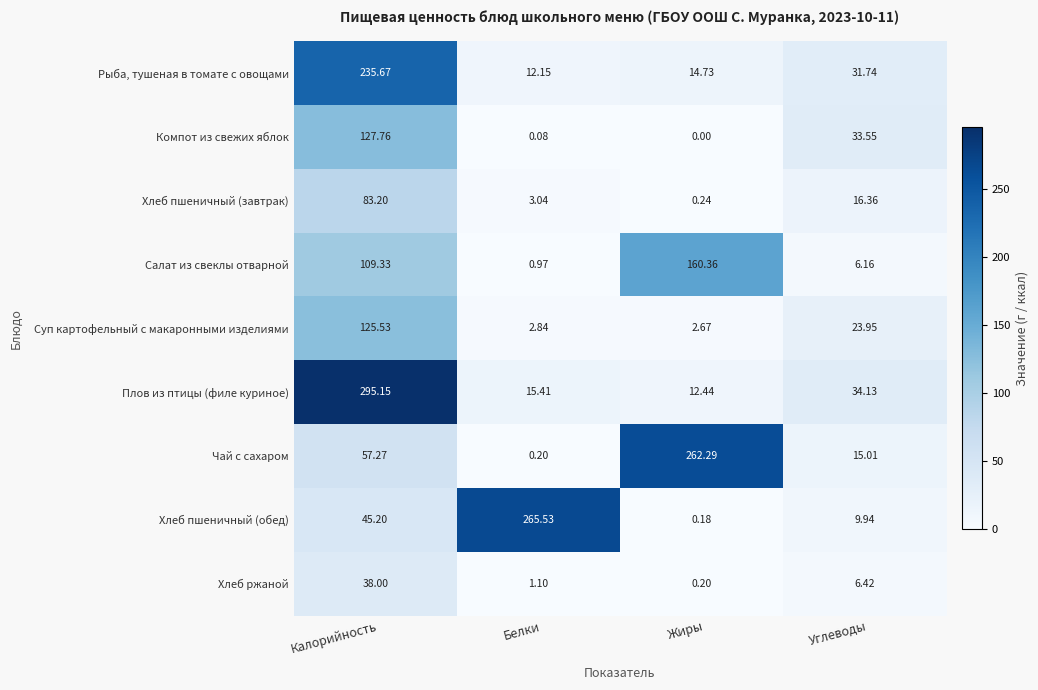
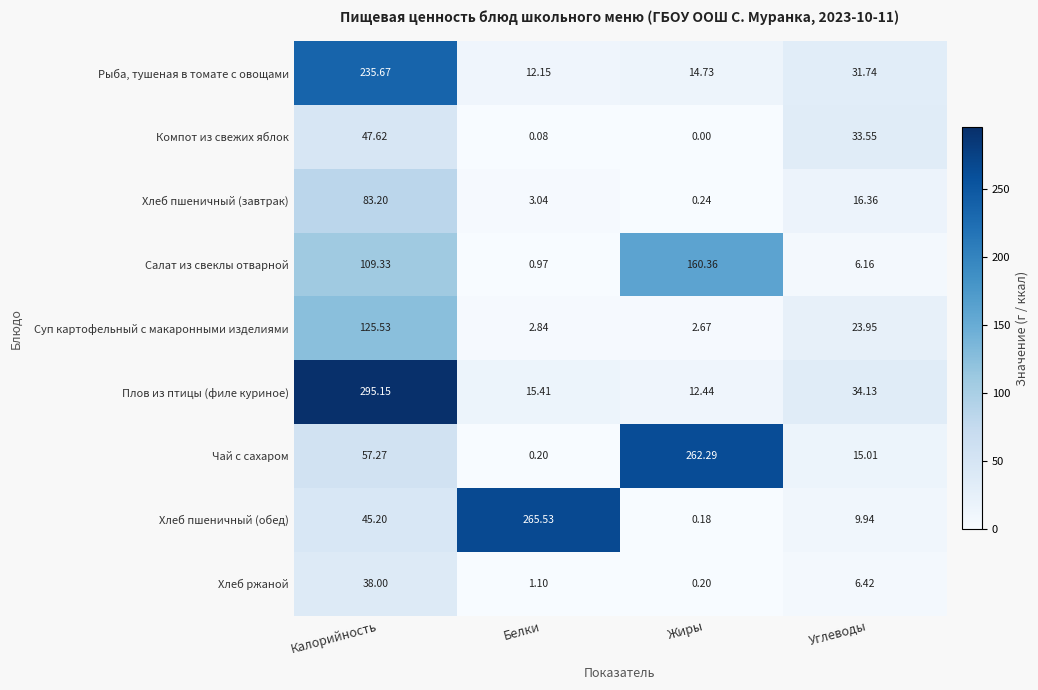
  {
    "Рыба, тушеная в томате с овощами": {
      "Калорийность": 235.67,
      "Белки": 12.15,
      "Жиры": 14.73,
      "Углеводы": 31.74
    },
    "Компот из свежих яблок": {
-     "Калорийность": 127.76,
+     "Калорийность": 47.62,
      "Белки": 0.08,
      "Жиры": 0.00,
      "Углеводы": 33.55
    },
    "Хлеб пшеничный (завтрак)": {
      "Калорийность": 83.20,
      "Белки": 3.04,
      "Жиры": 0.24,
      "Углеводы": 16.36
    },
    "Салат из свеклы отварной": {
      "Калорийность": 109.33,
      "Белки": 0.97,
      "Жиры": 160.36,
      "Углеводы": 6.16
    },
    "Суп картофельный с макаронными изделиями": {
      "Калорийность": 125.53,
      "Белки": 2.84,
      "Жиры": 2.67,
      "Углеводы": 23.95
    },
    "Плов из птицы (филе куриное)": {
      "Калорийность": 295.15,
      "Белки": 15.41,
      "Жиры": 12.44,
      "Углеводы": 34.13
    },
    "Чай с сахаром": {
      "Калорийность": 57.27,
      "Белки": 0.20,
      "Жиры": 262.29,
      "Углеводы": 15.01
    },
    "Хлеб пшеничный (обед)": {
      "Калорийность": 45.20,
      "Белки": 265.53,
      "Жиры": 0.18,
      "Углеводы": 9.94
    },
    "Хлеб ржаной": {
      "Калорийность": 38.00,
      "Белки": 1.10,
      "Жиры": 0.20,
      "Углеводы": 6.42
    }
  }
